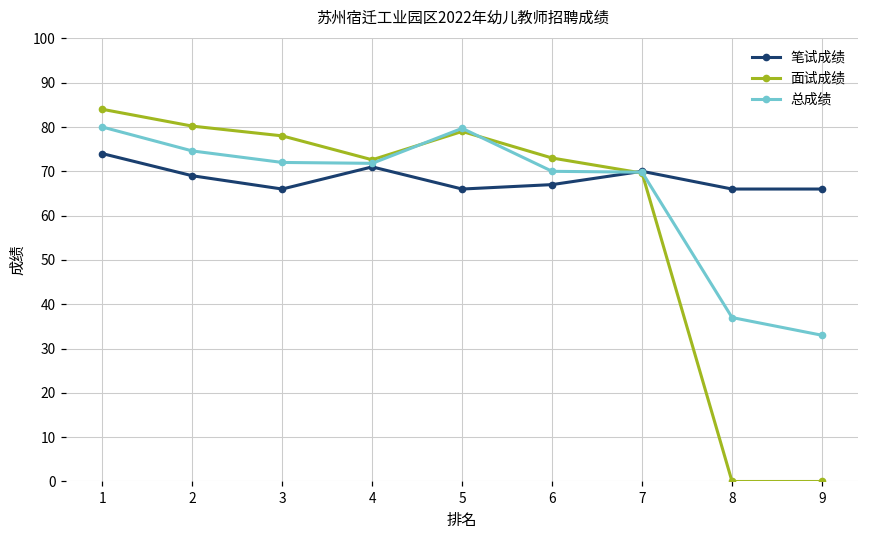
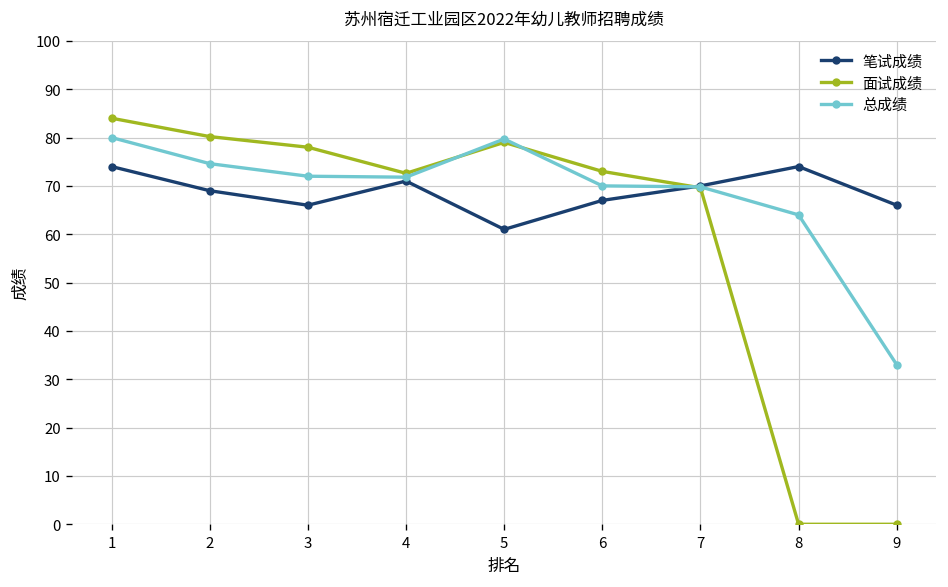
  {
    "笔试成绩": {
      "1": 74,
      "2": 69,
      "3": 66,
      "4": 71,
-     "5": 66,
+     "5": 61,
      "6": 67,
-     "8": 66,
+     "8": 74,
      "9": 66
    },
    "面试成绩": {
      "1": 84,
      "2": 80,
      "3": 78,
      "4": 73,
      "5": 79,
      "6": 73,
      "8": 0,
      "9": 0
    },
    "总成绩": {
      "1": 80,
      "2": 75,
      "3": 72,
      "4": 72,
      "5": 80,
      "6": 70,
-     "8": 37,
+     "8": 64,
      "9": 33
    }
  }
